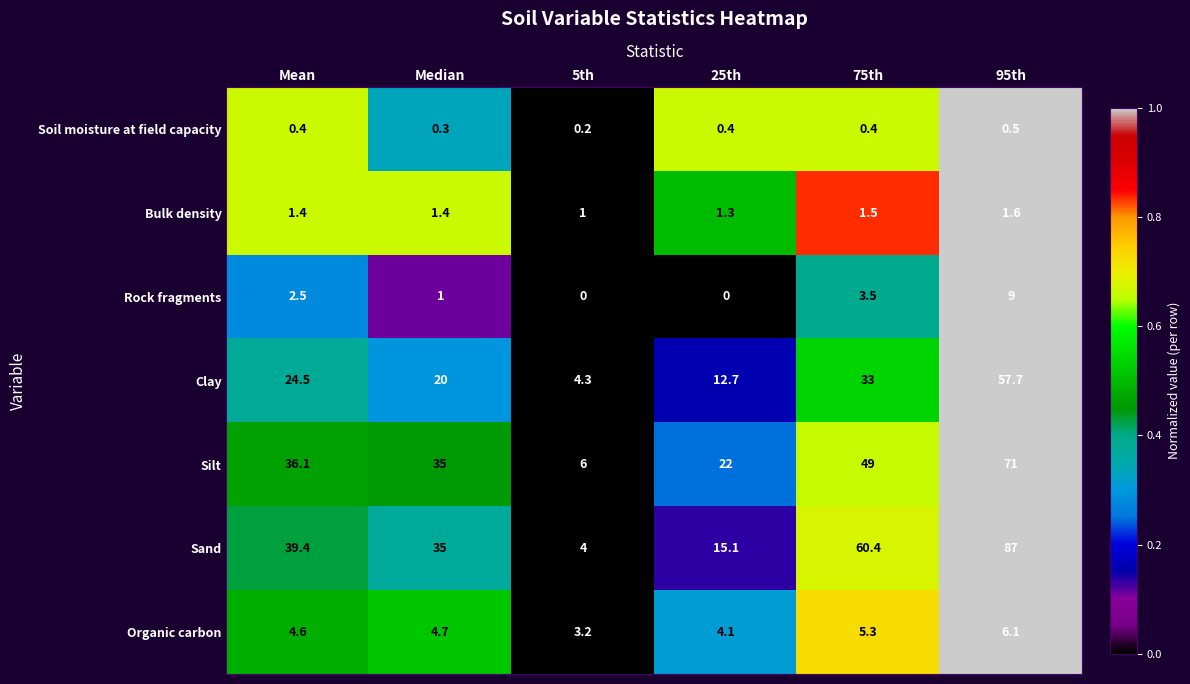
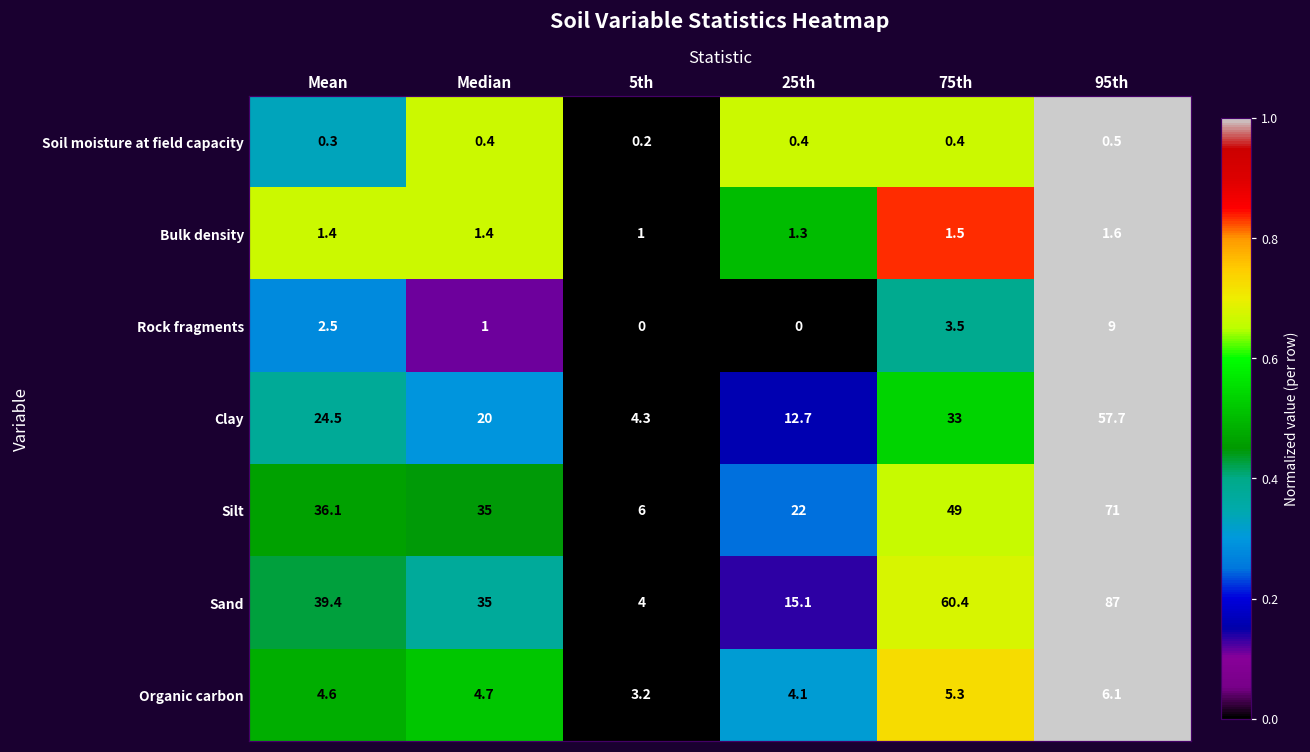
  {
    "Soil moisture at field capacity": {
-     "Mean": 0.4,
-     "Median": 0.3,
+     "Mean": 0.3,
+     "Median": 0.4,
      "5th": 0.2,
      "25th": 0.4,
      "75th": 0.4,
      "95th": 0.5
    },
    "Bulk density": {
      "Mean": 1.4,
      "Median": 1.4,
      "5th": 1,
      "25th": 1.3,
      "75th": 1.5,
      "95th": 1.6
    },
    "Rock fragments": {
      "Mean": 2.5,
      "Median": 1,
      "5th": 0,
      "25th": 0,
      "75th": 3.5,
      "95th": 9
    },
    "Clay": {
      "Mean": 24.5,
      "Median": 20,
      "5th": 4.3,
      "25th": 12.7,
      "75th": 33,
      "95th": 57.7
    },
    "Silt": {
      "Mean": 36.1,
      "Median": 35,
      "5th": 6,
      "25th": 22,
      "75th": 49,
      "95th": 71
    },
    "Sand": {
      "Mean": 39.4,
      "Median": 35,
      "5th": 4,
      "25th": 15.1,
      "75th": 60.4,
      "95th": 87
    },
    "Organic carbon": {
      "Mean": 4.6,
      "Median": 4.7,
      "5th": 3.2,
      "25th": 4.1,
      "75th": 5.3,
      "95th": 6.1
    }
  }
